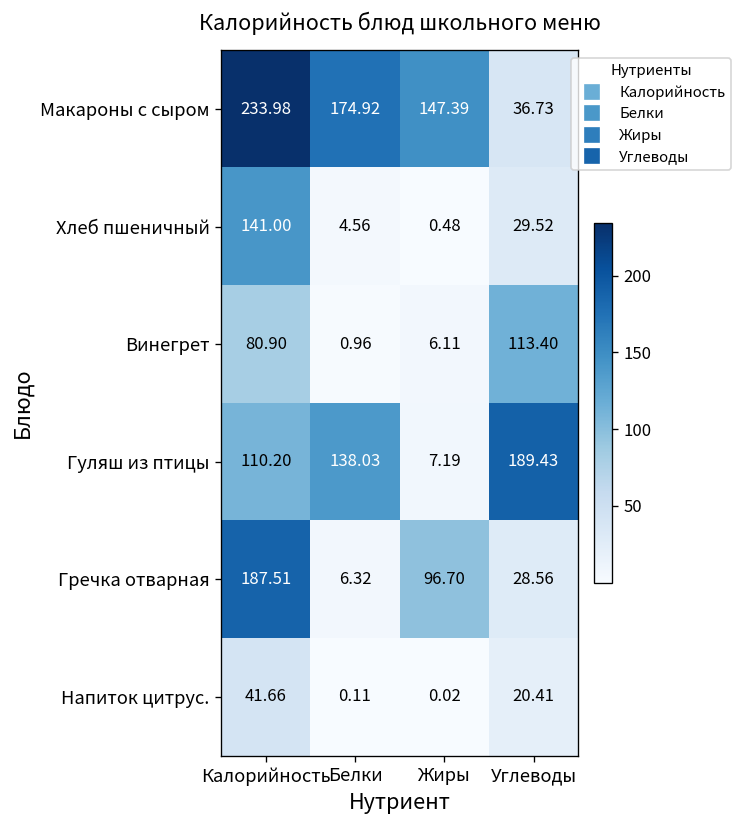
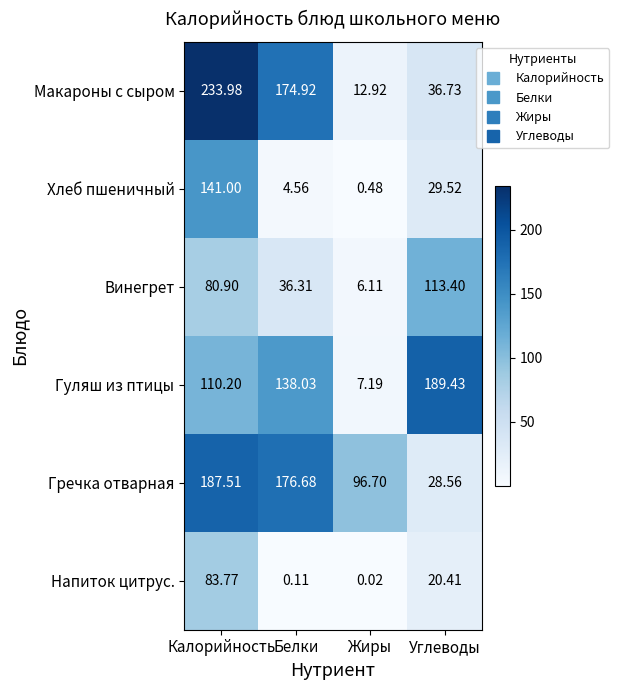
  {
    "Макароны с сыром": {
      "Калорийность": 233.98,
      "Белки": 174.92,
-     "Жиры": 147.39,
+     "Жиры": 12.92,
      "Углеводы": 36.73
    },
    "Хлеб пшеничный": {
      "Калорийность": 141.00,
      "Белки": 4.56,
      "Жиры": 0.48,
      "Углеводы": 29.52
    },
    "Винегрет": {
      "Калорийность": 80.90,
-     "Белки": 0.96,
+     "Белки": 36.31,
      "Жиры": 6.11,
      "Углеводы": 113.40
    },
    "Гуляш из птицы": {
      "Калорийность": 110.20,
      "Белки": 138.03,
      "Жиры": 7.19,
      "Углеводы": 189.43
    },
    "Гречка отварная": {
      "Калорийность": 187.51,
-     "Белки": 6.32,
+     "Белки": 176.68,
      "Жиры": 96.70,
      "Углеводы": 28.56
    },
    "Напиток цитрус.": {
-     "Калорийность": 41.66,
+     "Калорийность": 83.77,
      "Белки": 0.11,
      "Жиры": 0.02,
      "Углеводы": 20.41
    }
  }
